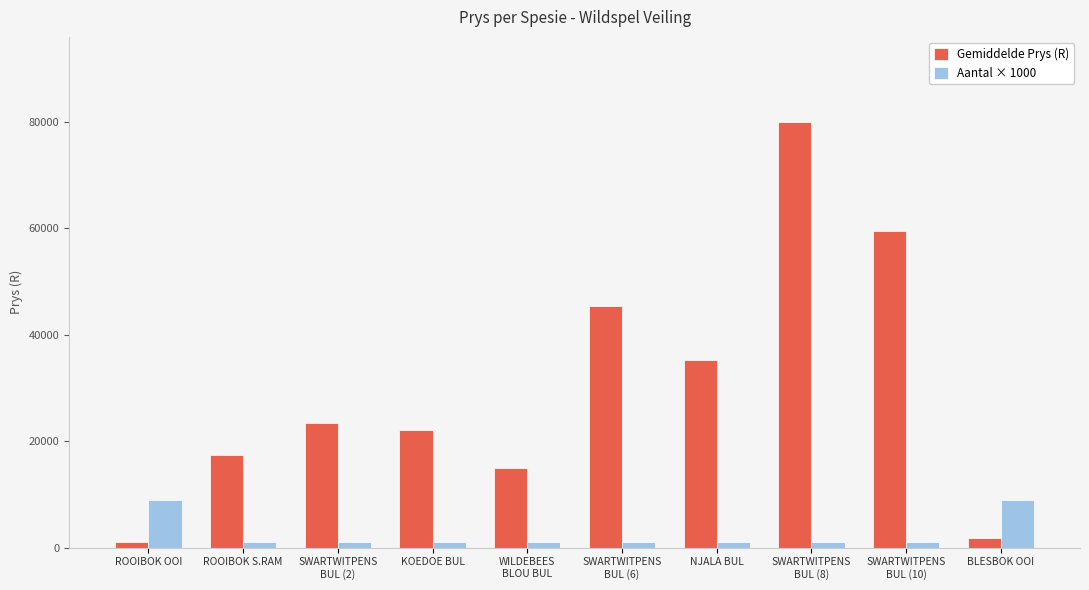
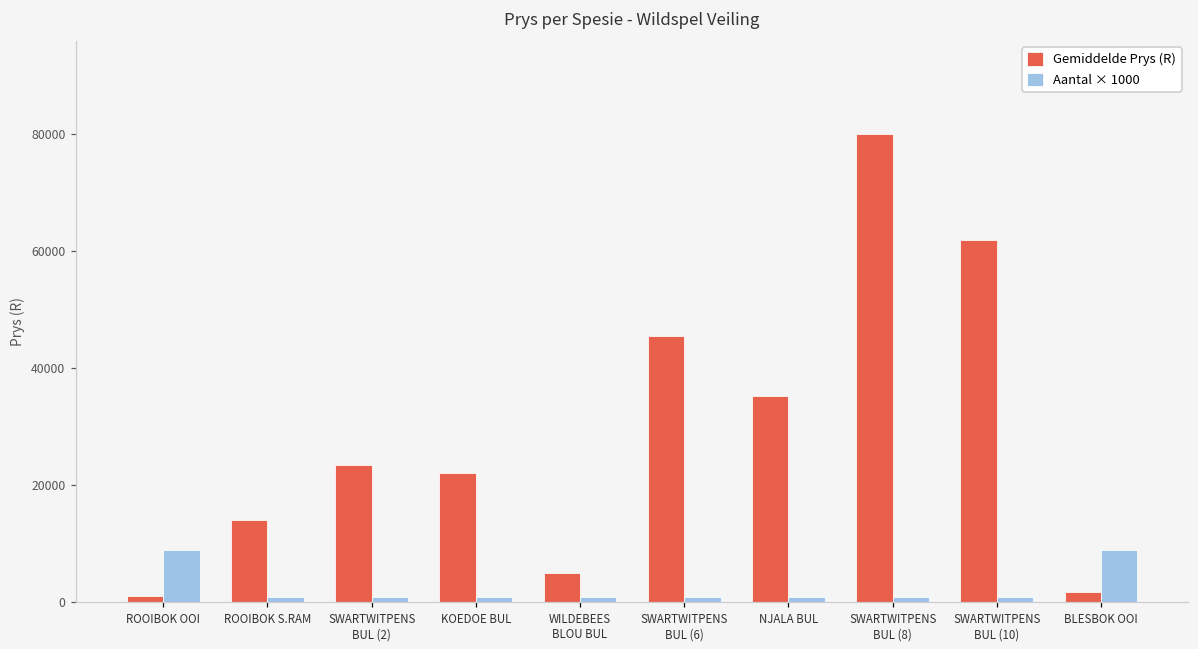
  {
    "Gemiddelde Prys (R)": {
      "ROOIBOK OOI": 1000,
-     "ROOIBOK S.RAM": 18000,
+     "ROOIBOK S.RAM": 14000,
      "SWARTWITPENS BUL (2)": 23000,
      "KOEDOE BUL": 22000,
-     "WILDEBEES BLOU BUL": 15000,
+     "WILDEBEES BLOU BUL": 5000,
      "SWARTWITPENS BUL (6)": 45000,
      "NJALA BUL": 35000,
      "SWARTWITPENS BUL (8)": 80000,
-     "SWARTWITPENS BUL (10)": 60000,
+     "SWARTWITPENS BUL (10)": 62000,
      "BLESBOK OOI": 2000
    },
    "Aantal × 1000": {
      "ROOIBOK OOI": 9000,
      "ROOIBOK S.RAM": 1000,
      "SWARTWITPENS BUL (2)": 1000,
      "KOEDOE BUL": 1000,
      "WILDEBEES BLOU BUL": 1000,
      "SWARTWITPENS BUL (6)": 1000,
      "NJALA BUL": 1000,
      "SWARTWITPENS BUL (8)": 1000,
      "SWARTWITPENS BUL (10)": 1000,
      "BLESBOK OOI": 9000
    }
  }
